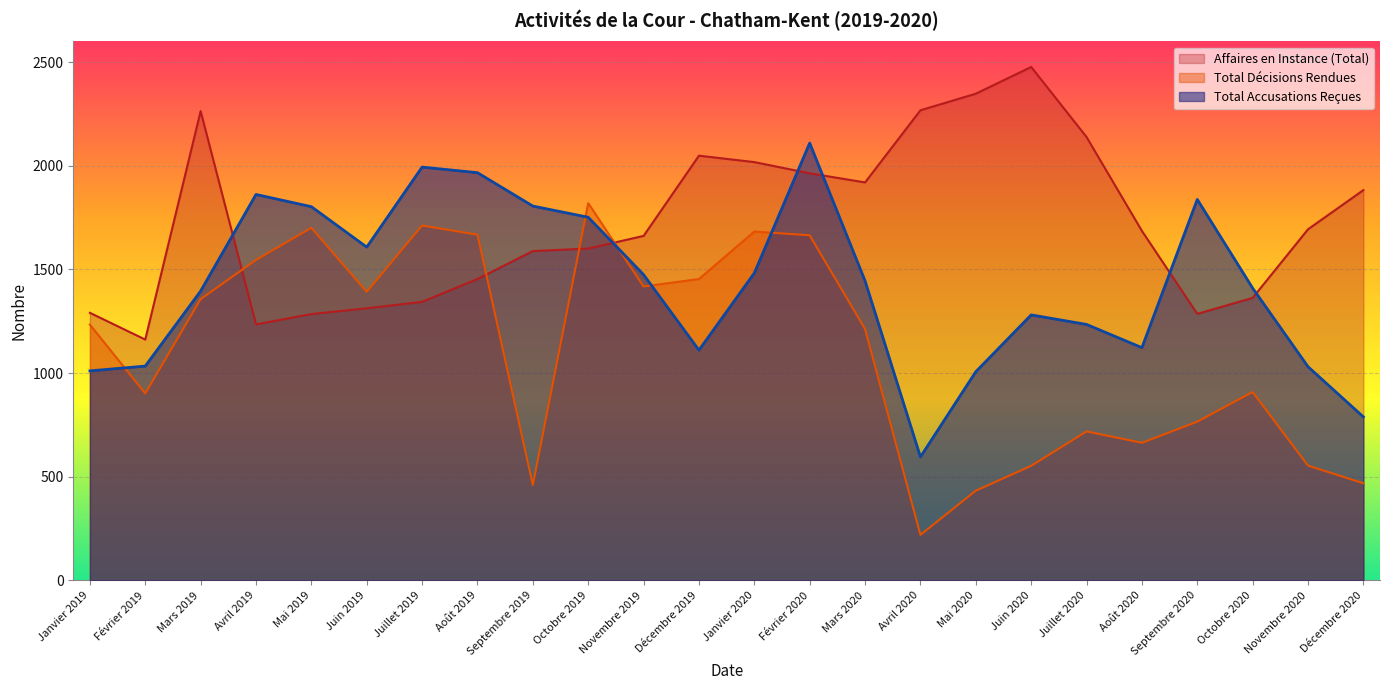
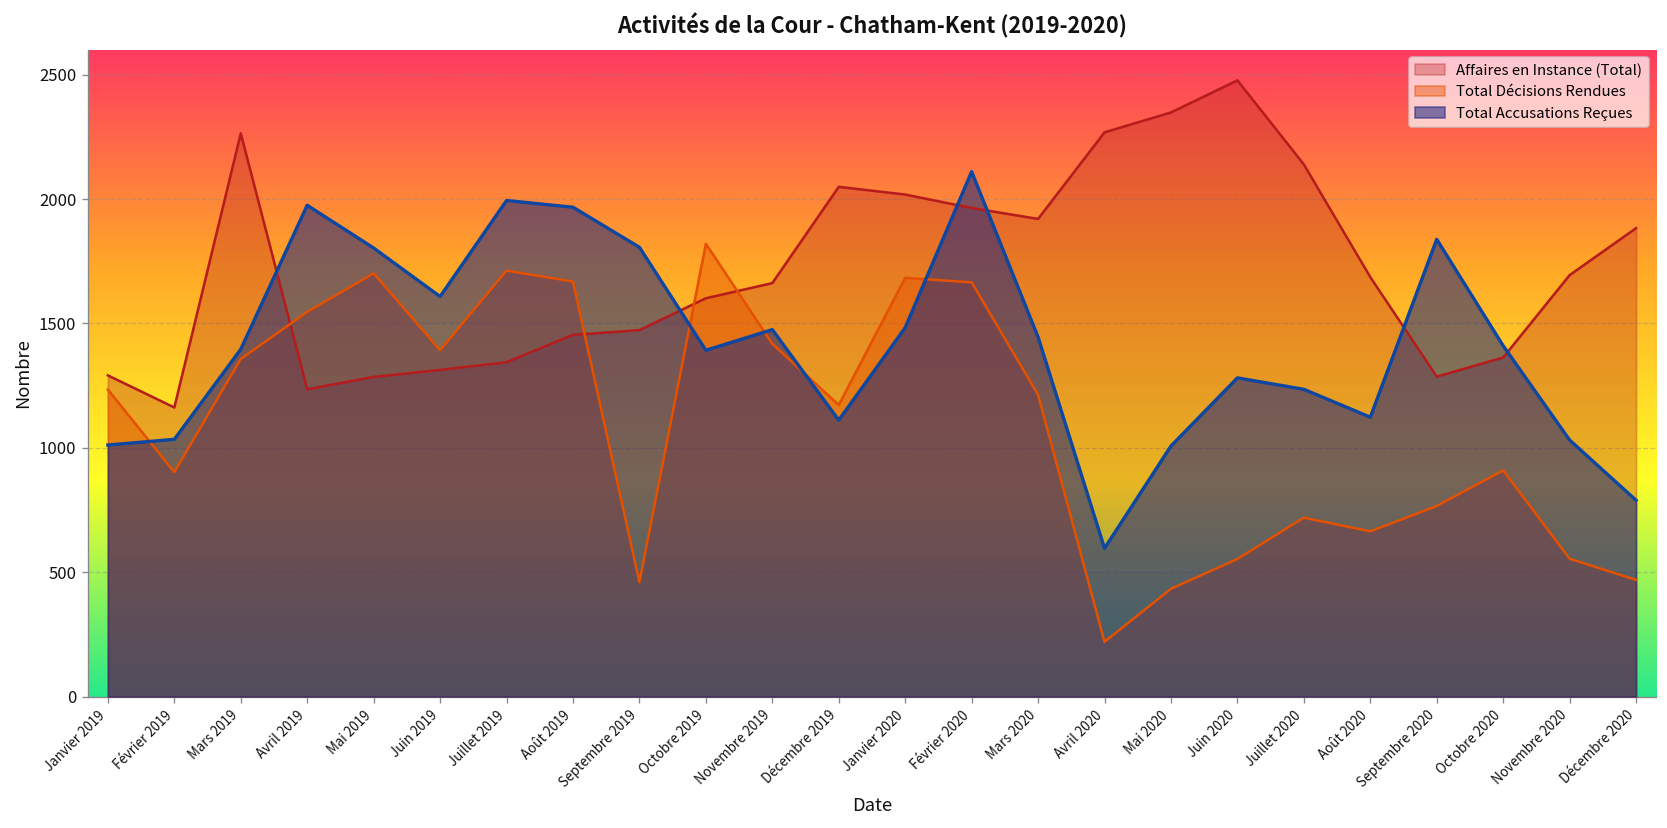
  {
    "Affaires en Instance (Total)": {
      "Janvier 2019": 1290,
      "Février 2019": 1160,
      "Mars 2019": 2260,
      "Avril 2019": 1240,
      "Mai 2019": 1290,
      "Juin 2019": 1310,
      "Juillet 2019": 1340,
      "Août 2019": 1450,
-     "Septembre 2019": 1590,
+     "Septembre 2019": 1470,
      "Octobre 2019": 1600,
      "Novembre 2019": 1660,
      "Décembre 2019": 2050,
      "Janvier 2020": 2020,
      "Février 2020": 1960,
      "Mars 2020": 1920,
      "Avril 2020": 2270,
      "Mai 2020": 2350,
      "Juin 2020": 2480,
      "Juillet 2020": 2140,
      "Août 2020": 1690,
      "Septembre 2020": 1290,
      "Octobre 2020": 1360,
      "Novembre 2020": 1690,
      "Décembre 2020": 1880
    },
    "Total Décisions Rendues": {
      "Janvier 2019": 1230,
      "Février 2019": 900,
      "Mars 2019": 1360,
      "Avril 2019": 1550,
      "Mai 2019": 1700,
      "Juin 2019": 1390,
      "Juillet 2019": 1710,
      "Août 2019": 1670,
      "Septembre 2019": 460,
      "Octobre 2019": 1820,
      "Novembre 2019": 1420,
-     "Décembre 2019": 1450,
+     "Décembre 2019": 1170,
      "Janvier 2020": 1680,
      "Février 2020": 1670,
      "Mars 2020": 1210,
      "Avril 2020": 220,
      "Mai 2020": 430,
      "Juin 2020": 550,
      "Juillet 2020": 720,
      "Août 2020": 660,
      "Septembre 2020": 770,
      "Octobre 2020": 910,
      "Novembre 2020": 550,
      "Décembre 2020": 470
    },
    "Total Accusations Reçues": {
      "Janvier 2019": 1010,
      "Février 2019": 1030,
      "Mars 2019": 1400,
-     "Avril 2019": 1860,
+     "Avril 2019": 1980,
      "Mai 2019": 1800,
      "Juin 2019": 1610,
      "Juillet 2019": 1990,
      "Août 2019": 1970,
      "Septembre 2019": 1810,
-     "Octobre 2019": 1750,
+     "Octobre 2019": 1390,
      "Novembre 2019": 1480,
      "Décembre 2019": 1110,
      "Janvier 2020": 1480,
      "Février 2020": 2110,
      "Mars 2020": 1450,
      "Avril 2020": 600,
      "Mai 2020": 1010,
      "Juin 2020": 1280,
      "Juillet 2020": 1240,
      "Août 2020": 1120,
      "Septembre 2020": 1840,
      "Octobre 2020": 1410,
      "Novembre 2020": 1030,
      "Décembre 2020": 790
    }
  }
